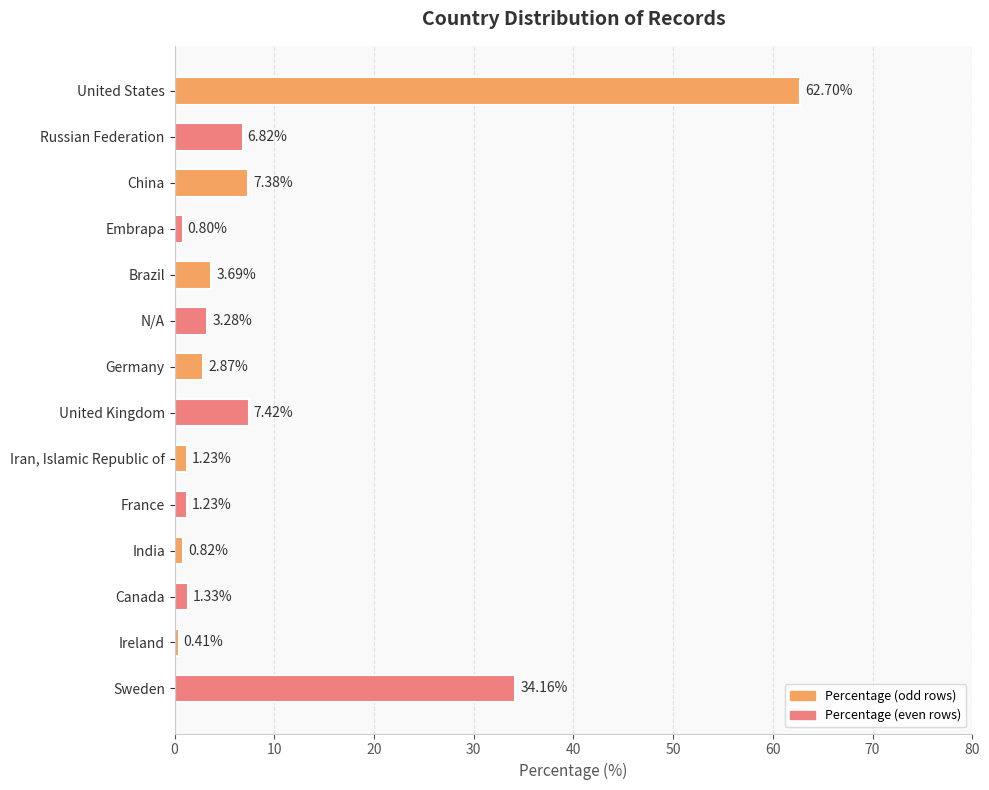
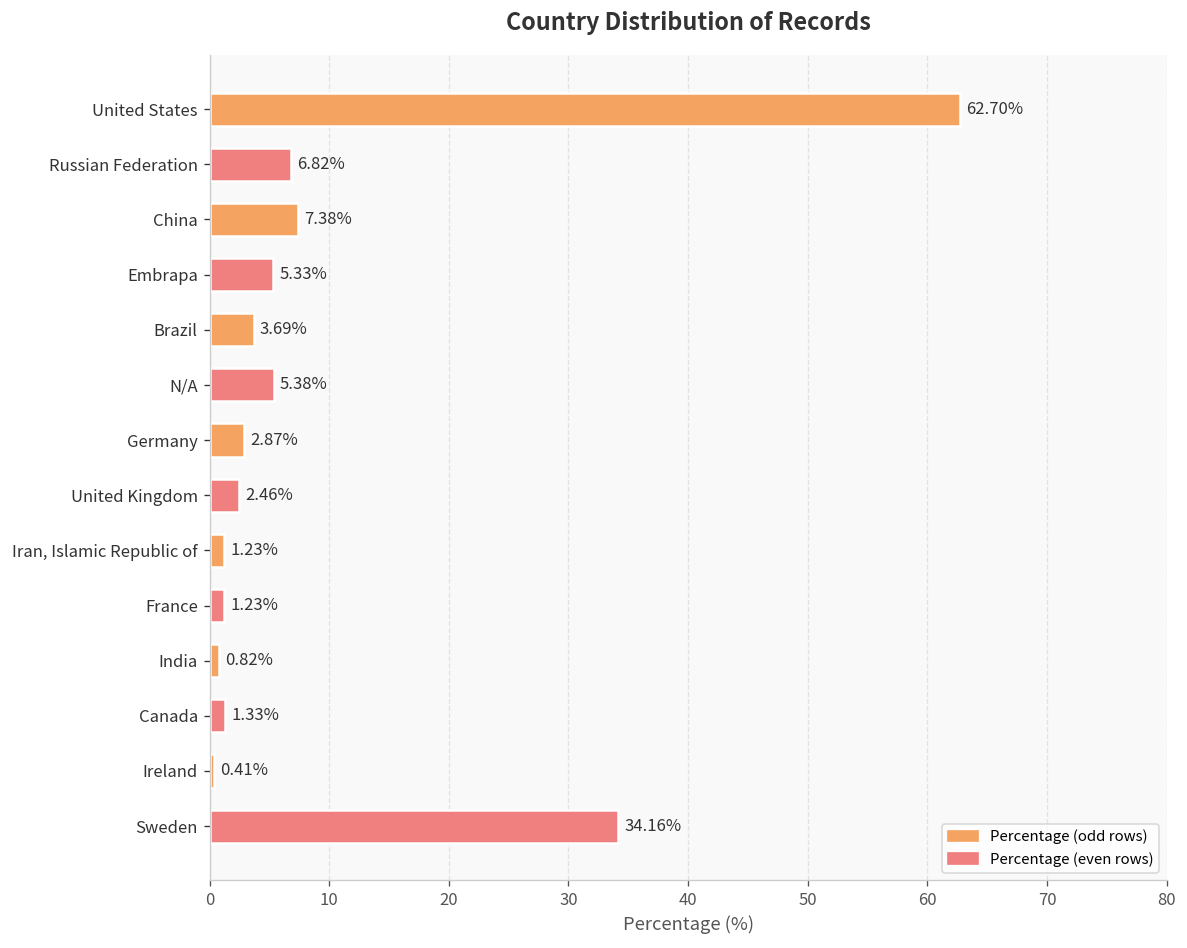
  {
    "United States": "62.70%",
    "Russian Federation": "6.82%",
    "China": "7.38%",
-   "Embrapa": "0.80%",
+   "Embrapa": "5.33%",
    "Brazil": "3.69%",
-   "N/A": "3.28%",
+   "N/A": "5.38%",
    "Germany": "2.87%",
-   "United Kingdom": "7.42%",
+   "United Kingdom": "2.46%",
    "Iran, Islamic Republic of": "1.23%",
    "France": "1.23%",
    "India": "0.82%",
    "Canada": "1.33%",
    "Ireland": "0.41%",
    "Sweden": "34.16%"
  }
